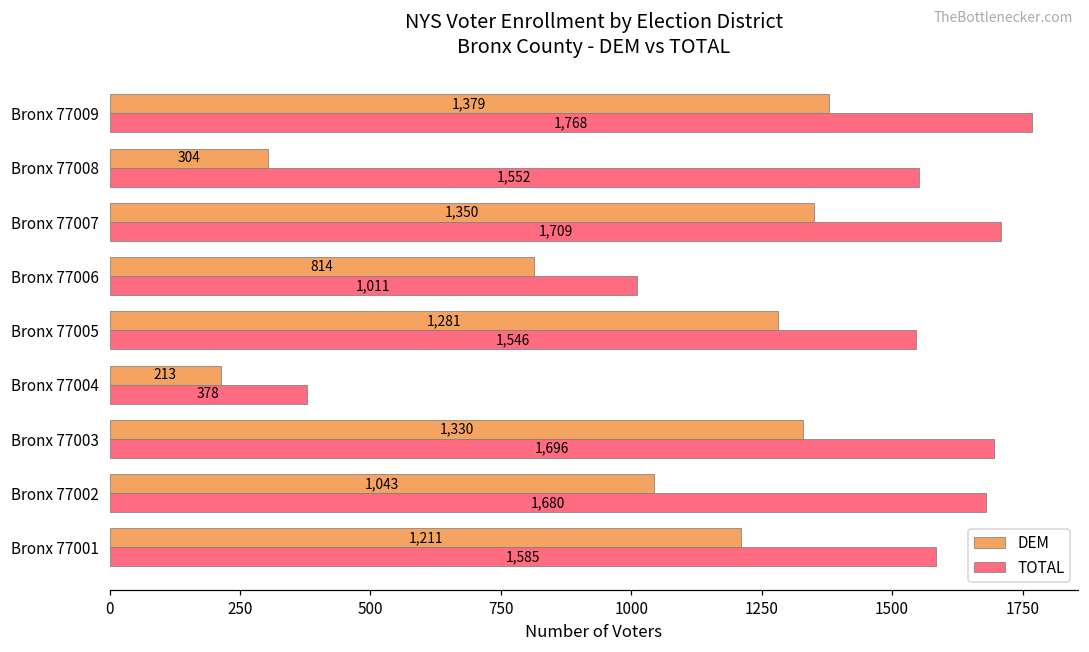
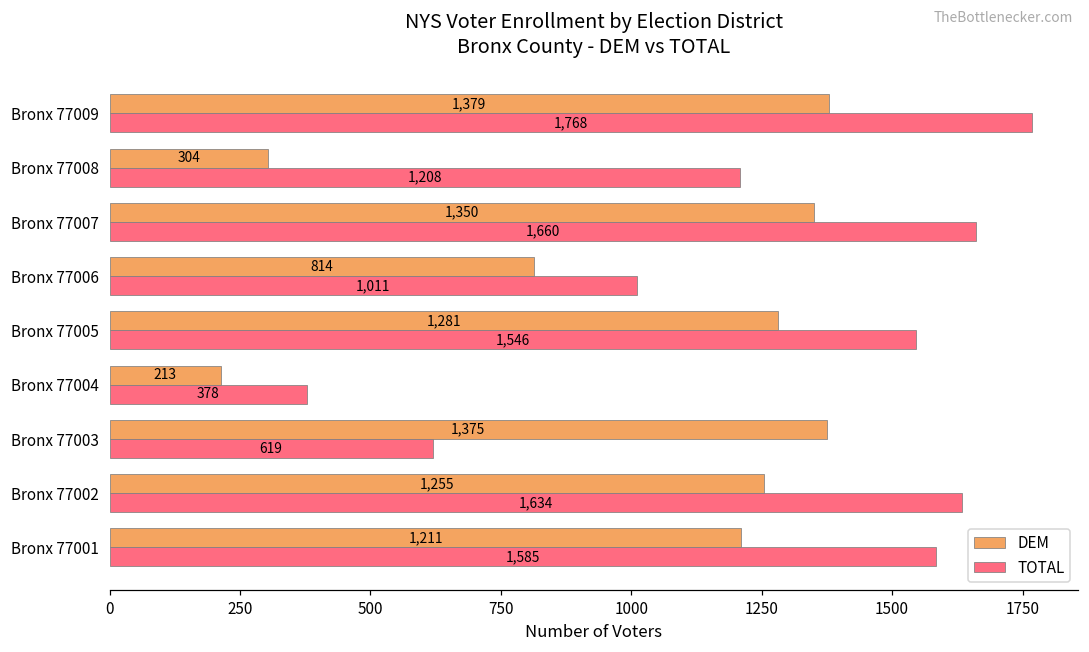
  {
    "DEM": {
      "Bronx 77009": "1,379",
      "Bronx 77008": "304",
      "Bronx 77007": "1,350",
      "Bronx 77006": "814",
      "Bronx 77005": "1,281",
      "Bronx 77004": "213",
-     "Bronx 77003": "1,330",
-     "Bronx 77002": "1,043",
+     "Bronx 77003": "1,375",
+     "Bronx 77002": "1,255",
      "Bronx 77001": "1,211"
    },
    "TOTAL": {
      "Bronx 77009": "1,768",
-     "Bronx 77008": "1,552",
-     "Bronx 77007": "1,709",
+     "Bronx 77008": "1,208",
+     "Bronx 77007": "1,660",
      "Bronx 77006": "1,011",
      "Bronx 77005": "1,546",
      "Bronx 77004": "378",
-     "Bronx 77003": "1,696",
-     "Bronx 77002": "1,680",
+     "Bronx 77003": "619",
+     "Bronx 77002": "1,634",
      "Bronx 77001": "1,585"
    }
  }
